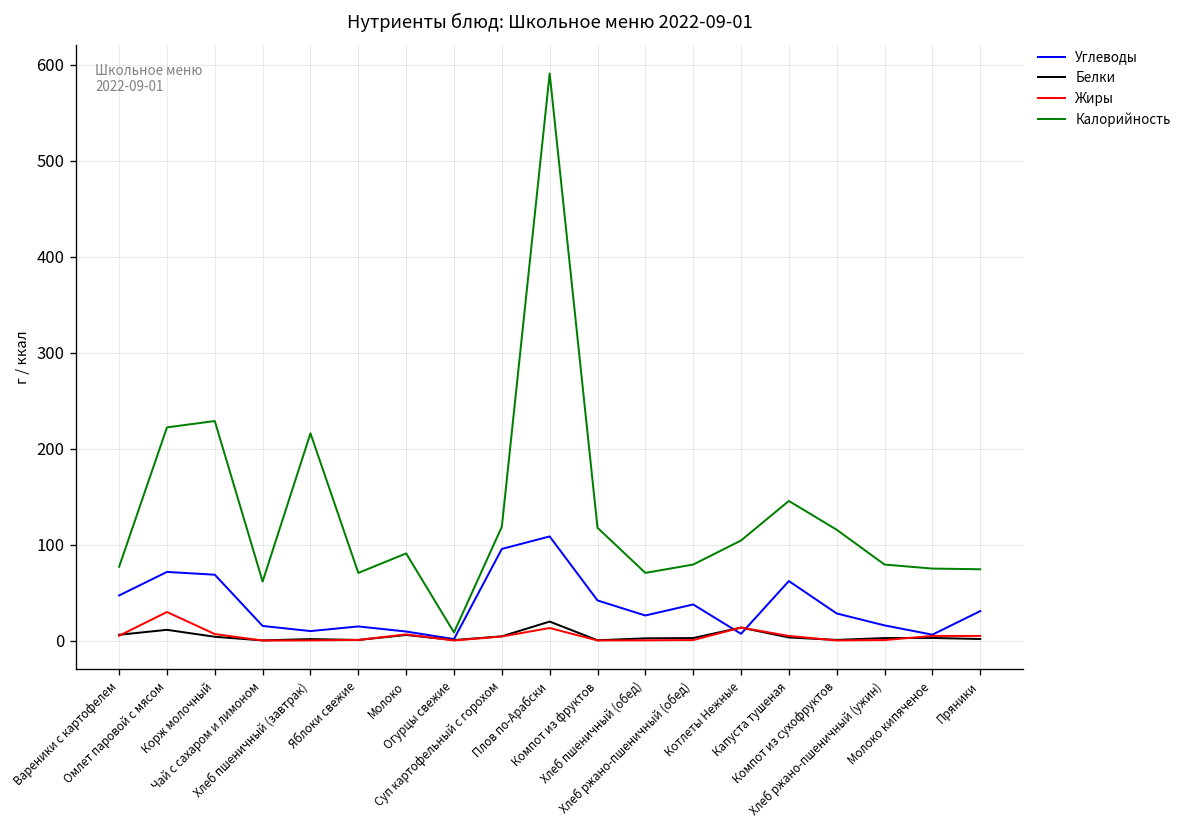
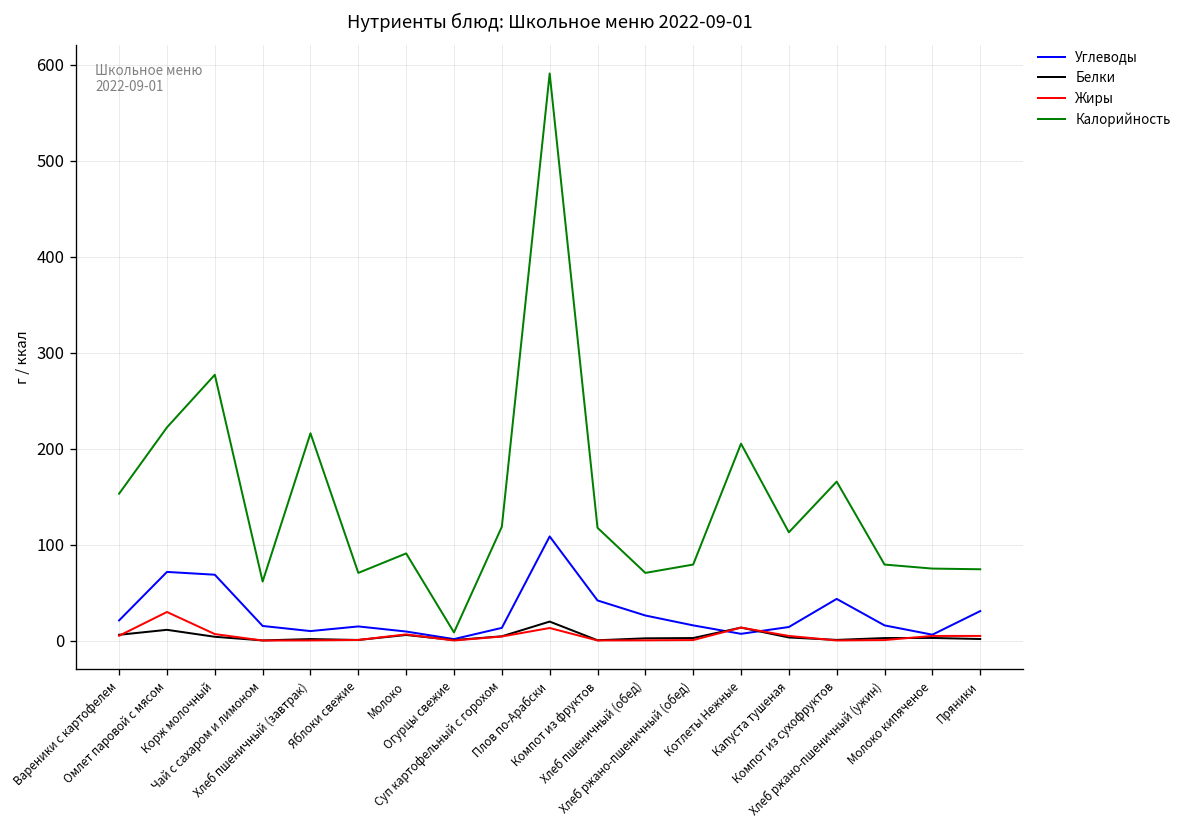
  {
    "Углеводы": {
-     "Вареники с картофелем": 50,
+     "Вареники с картофелем": 20,
      "Омлет паровой с мясом": 70,
      "Корж молочный": 70,
      "Чай с сахаром и лимоном": 20,
      "Хлеб пшеничный (завтрак)": 10,
      "Яблоки свежие": 10,
-     "Суп картофельный с горохом": 100,
+     "Суп картофельный с горохом": 10,
      "Плов по-Арабски": 110,
      "Компот из фруктов": 40,
      "Хлеб пшеничный (обед)": 30,
-     "Хлеб ржано-пшеничный (обед)": 40,
+     "Хлеб ржано-пшеничный (обед)": 20,
      "Котлеты Нежные": 10,
-     "Капуста тушеная": 60,
-     "Компот из сухофруктов": 30,
+     "Капуста тушеная": 10,
+     "Компот из сухофруктов": 40,
      "Хлеб ржано-пшеничный (ужин)": 20,
      "Пряники": 30
    },
    "Белки": {
      "Омлет паровой с мясом": 10,
      "Плов по-Арабски": 20,
      "Пряники": 0
    },
    "Жиры": {
      "Омлет паровой с мясом": 30,
      "Плов по-Арабски": 10,
      "Пряники": 0
    },
    "Калорийность": {
-     "Вареники с картофелем": 80,
+     "Вареники с картофелем": 150,
      "Омлет паровой с мясом": 220,
-     "Корж молочный": 230,
+     "Корж молочный": 280,
      "Чай с сахаром и лимоном": 60,
      "Хлеб пшеничный (завтрак)": 220,
      "Яблоки свежие": 70,
      "Молоко": 90,
      "Огурцы свежие": 10,
      "Суп картофельный с горохом": 120,
      "Плов по-Арабски": 590,
      "Компот из фруктов": 120,
      "Хлеб пшеничный (обед)": 70,
      "Хлеб ржано-пшеничный (обед)": 80,
-     "Котлеты Нежные": 100,
-     "Капуста тушеная": 150,
-     "Компот из сухофруктов": 120,
+     "Котлеты Нежные": 210,
+     "Капуста тушеная": 110,
+     "Компот из сухофруктов": 170,
      "Хлеб ржано-пшеничный (ужин)": 80,
      "Молоко кипяченое": 80,
      "Пряники": 70
    }
  }
